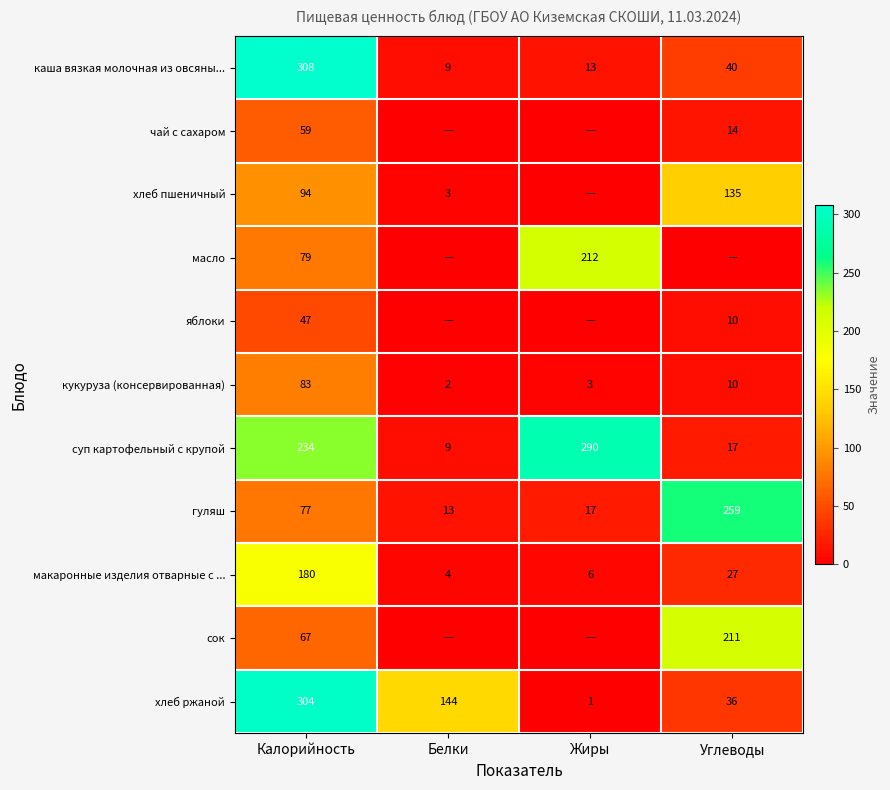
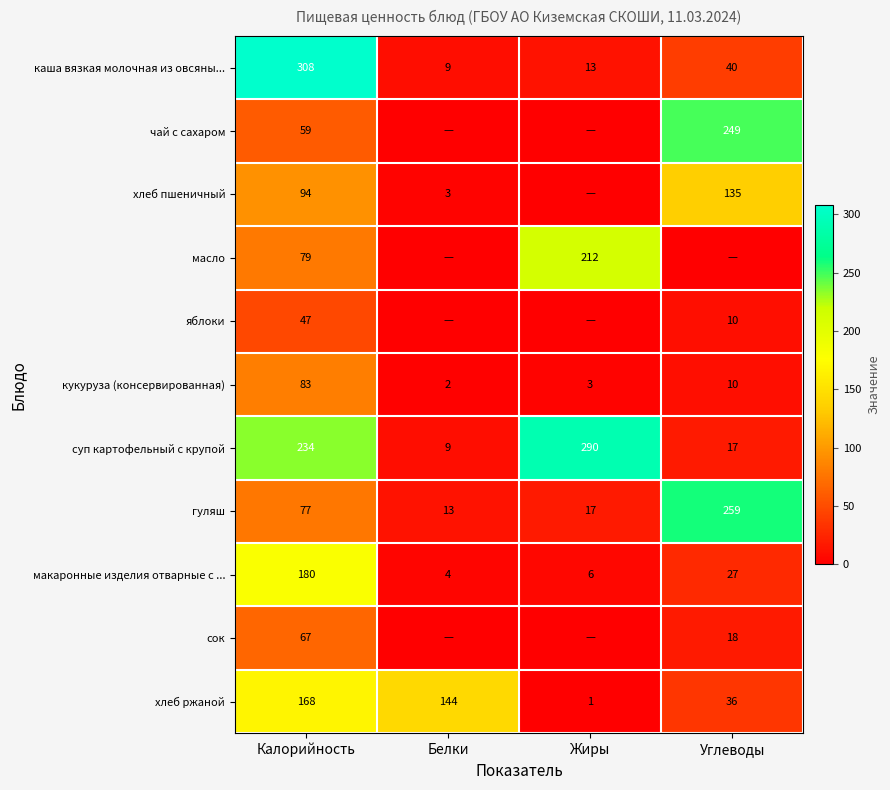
  {
    "каша вязкая молочная из овсяны...": {
      "Калорийность": 308,
      "Белки": 9,
      "Жиры": 13,
      "Углеводы": 40
    },
    "чай с сахаром": {
      "Калорийность": 59,
-     "Углеводы": 14
+     "Углеводы": 249
    },
    "хлеб пшеничный": {
      "Калорийность": 94,
      "Белки": 3,
      "Углеводы": 135
    },
    "масло": {
      "Калорийность": 79,
      "Жиры": 212
    },
    "яблоки": {
      "Калорийность": 47,
      "Углеводы": 10
    },
    "кукуруза (консервированная)": {
      "Калорийность": 83,
      "Белки": 2,
      "Жиры": 3,
      "Углеводы": 10
    },
    "суп картофельный с крупой": {
      "Калорийность": 234,
      "Белки": 9,
      "Жиры": 290,
      "Углеводы": 17
    },
    "гуляш": {
      "Калорийность": 77,
      "Белки": 13,
      "Жиры": 17,
      "Углеводы": 259
    },
    "макаронные изделия отварные с ...": {
      "Калорийность": 180,
      "Белки": 4,
      "Жиры": 6,
      "Углеводы": 27
    },
    "сок": {
      "Калорийность": 67,
-     "Углеводы": 211
+     "Углеводы": 18
    },
    "хлеб ржаной": {
-     "Калорийность": 304,
+     "Калорийность": 168,
      "Белки": 144,
      "Жиры": 1,
      "Углеводы": 36
    }
  }
